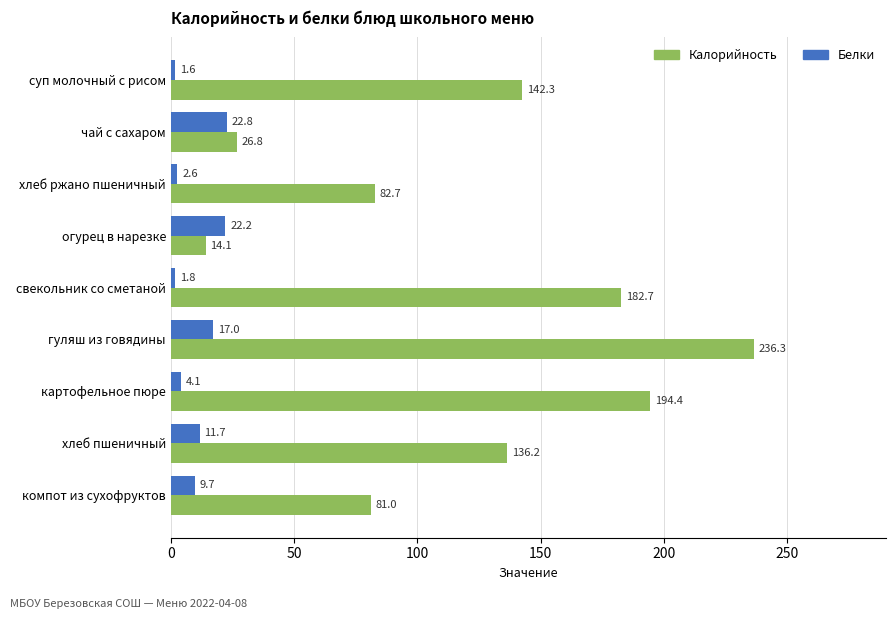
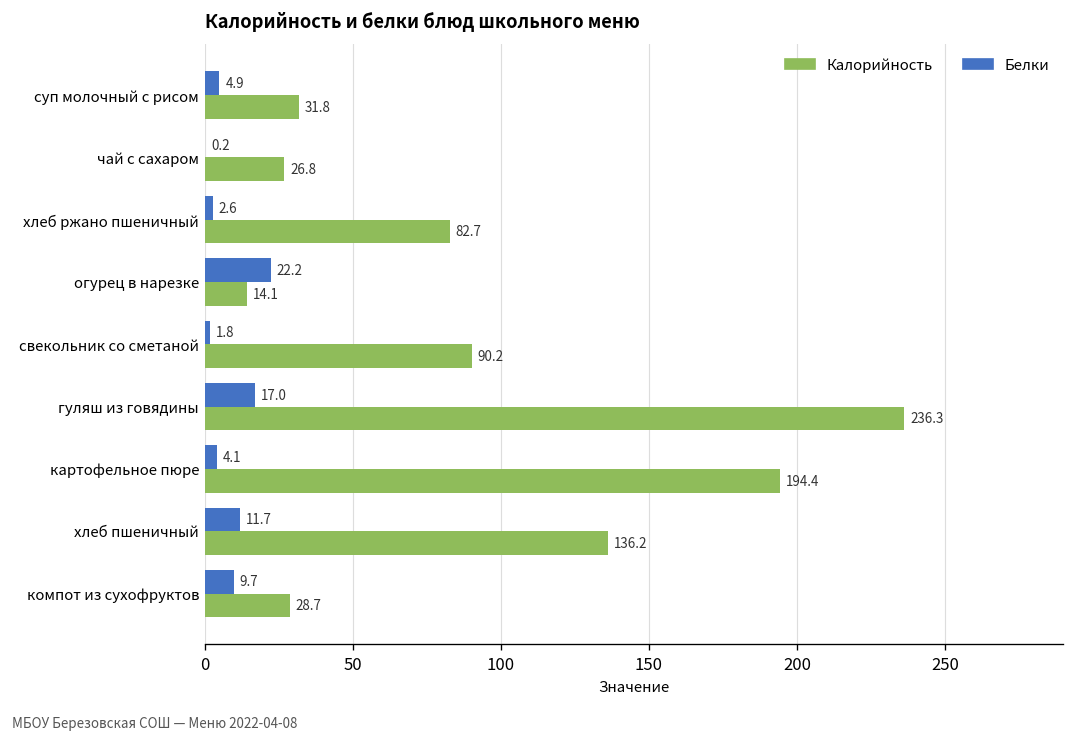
  {
    "Калорийность": {
-     "суп молочный с рисом": 142.3,
+     "суп молочный с рисом": 31.8,
      "чай с сахаром": 26.8,
      "хлеб ржано пшеничный": 82.7,
      "огурец в нарезке": 14.1,
-     "свекольник со сметаной": 182.7,
+     "свекольник со сметаной": 90.2,
      "гуляш из говядины": 236.3,
      "картофельное пюре": 194.4,
      "хлеб пшеничный": 136.2,
-     "компот из сухофруктов": 81.0
+     "компот из сухофруктов": 28.7
    },
    "Белки": {
-     "суп молочный с рисом": 1.6,
-     "чай с сахаром": 22.8,
+     "суп молочный с рисом": 4.9,
+     "чай с сахаром": 0.2,
      "хлеб ржано пшеничный": 2.6,
      "огурец в нарезке": 22.2,
      "свекольник со сметаной": 1.8,
      "гуляш из говядины": 17.0,
      "картофельное пюре": 4.1,
      "хлеб пшеничный": 11.7,
      "компот из сухофруктов": 9.7
    }
  }
